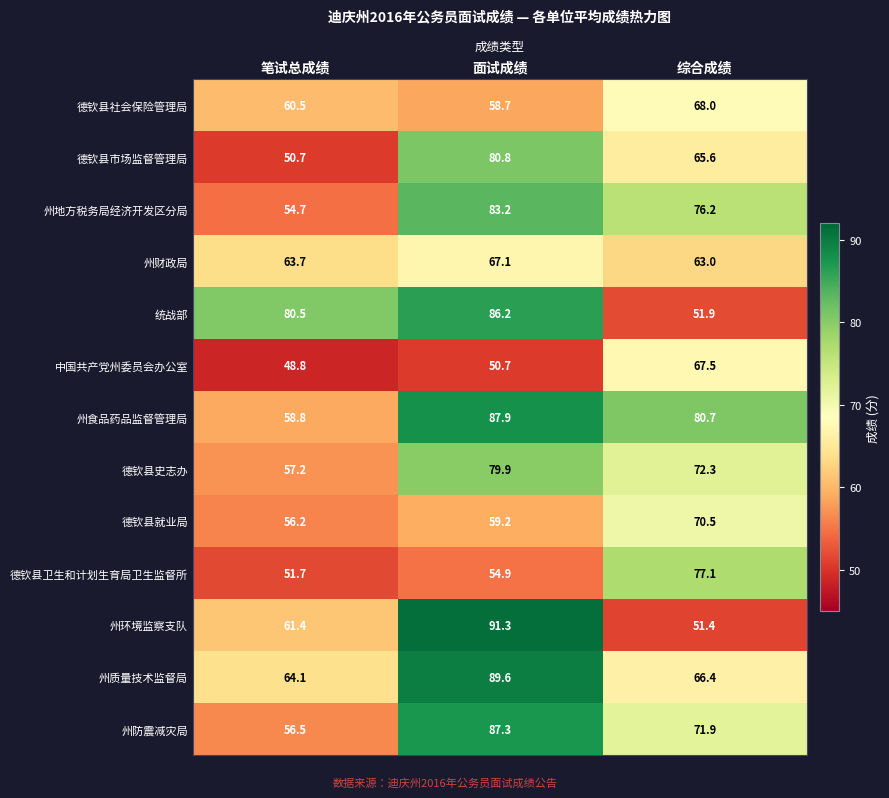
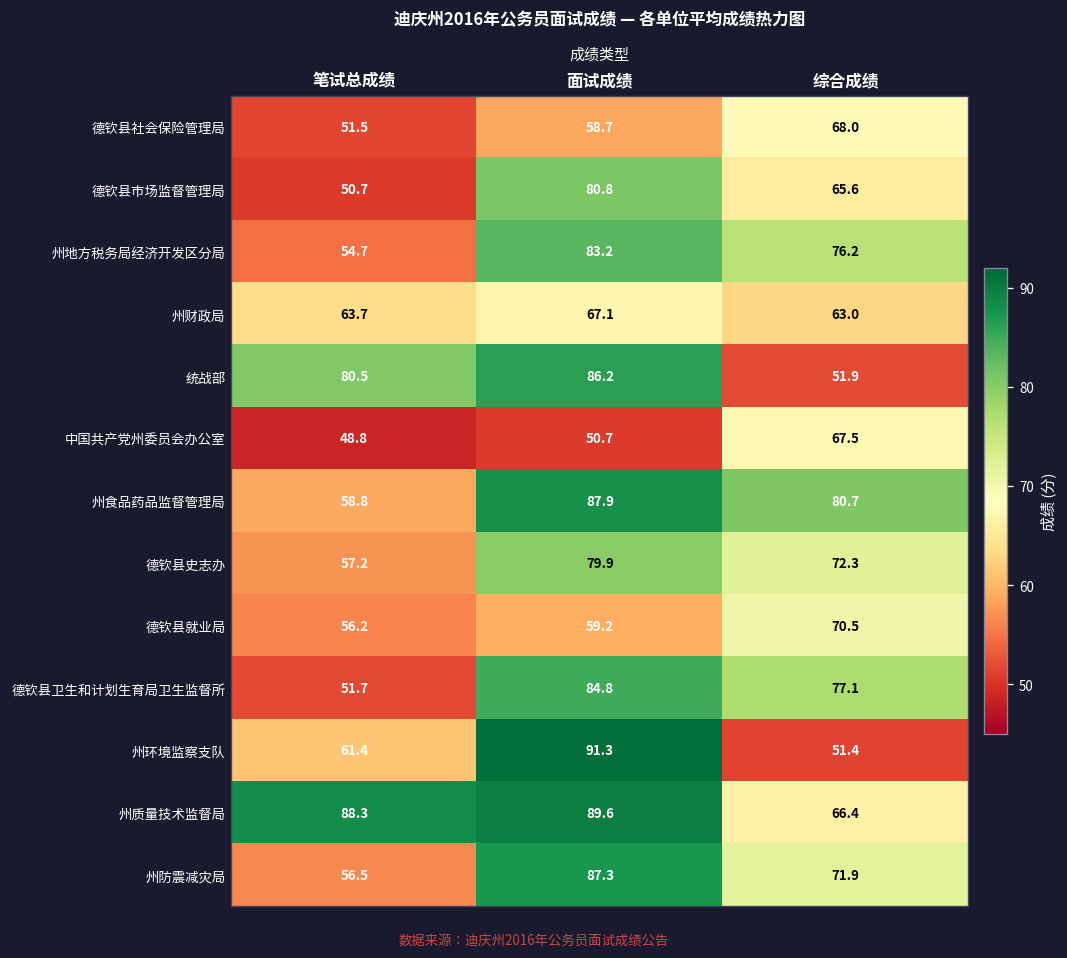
  {
    "德钦县社会保险管理局": {
-     "笔试总成绩": 60.5,
+     "笔试总成绩": 51.5,
      "面试成绩": 58.7,
      "综合成绩": 68.0
    },
    "德钦县市场监督管理局": {
      "笔试总成绩": 50.7,
      "面试成绩": 80.8,
      "综合成绩": 65.6
    },
    "州地方税务局经济开发区分局": {
      "笔试总成绩": 54.7,
      "面试成绩": 83.2,
      "综合成绩": 76.2
    },
    "州财政局": {
      "笔试总成绩": 63.7,
      "面试成绩": 67.1,
      "综合成绩": 63.0
    },
    "统战部": {
      "笔试总成绩": 80.5,
      "面试成绩": 86.2,
      "综合成绩": 51.9
    },
    "中国共产党州委员会办公室": {
      "笔试总成绩": 48.8,
      "面试成绩": 50.7,
      "综合成绩": 67.5
    },
    "州食品药品监督管理局": {
      "笔试总成绩": 58.8,
      "面试成绩": 87.9,
      "综合成绩": 80.7
    },
    "德钦县史志办": {
      "笔试总成绩": 57.2,
      "面试成绩": 79.9,
      "综合成绩": 72.3
    },
    "德钦县就业局": {
      "笔试总成绩": 56.2,
      "面试成绩": 59.2,
      "综合成绩": 70.5
    },
    "德钦县卫生和计划生育局卫生监督所": {
      "笔试总成绩": 51.7,
-     "面试成绩": 54.9,
+     "面试成绩": 84.8,
      "综合成绩": 77.1
    },
    "州环境监察支队": {
      "笔试总成绩": 61.4,
      "面试成绩": 91.3,
      "综合成绩": 51.4
    },
    "州质量技术监督局": {
-     "笔试总成绩": 64.1,
+     "笔试总成绩": 88.3,
      "面试成绩": 89.6,
      "综合成绩": 66.4
    },
    "州防震减灾局": {
      "笔试总成绩": 56.5,
      "面试成绩": 87.3,
      "综合成绩": 71.9
    }
  }
